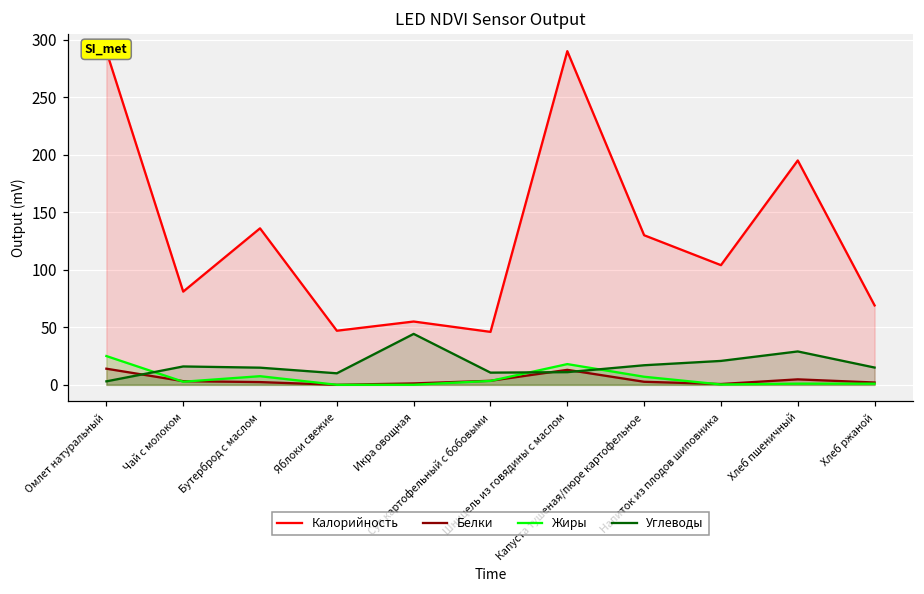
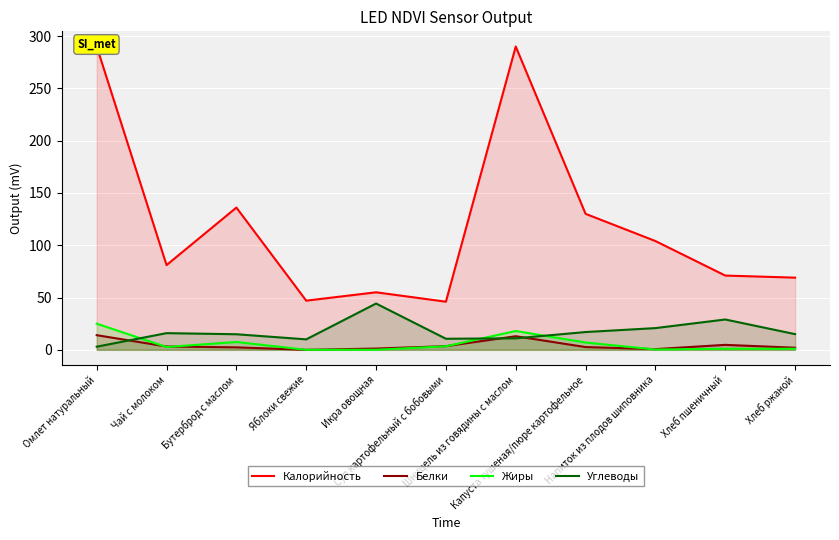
  {
    "Калорийность": {
      "Чай с молоком": 81,
      "Бутерброд с маслом": 136,
      "Яблоки свежие": 47,
      "Икра овощная": 55,
      "Суп картофельный с бобовыми": 46,
      "Шницель из говядины с маслом": 290,
      "Капуста тушеная/пюре картофельное": 130,
      "Напиток из плодов шиповника": 104,
-     "Хлеб пшеничный": 195,
+     "Хлеб пшеничный": 71,
      "Хлеб ржаной": 69
    },
    "Белки": {
      "Омлет натуральный": 14,
      "Бутерброд с маслом": 2,
      "Капуста тушеная/пюре картофельное": 3,
      "Хлеб пшеничный": 5
    },
    "Жиры": {
      "Омлет натуральный": 25,
      "Бутерброд с маслом": 7,
      "Шницель из говядины с маслом": 18,
      "Капуста тушеная/пюре картофельное": 7,
      "Хлеб пшеничный": 1
    },
    "Углеводы": {
      "Омлет натуральный": 3,
      "Чай с молоком": 16,
      "Бутерброд с маслом": 15,
      "Яблоки свежие": 10,
      "Икра овощная": 44,
      "Суп картофельный с бобовыми": 11,
      "Капуста тушеная/пюре картофельное": 17,
      "Напиток из плодов шиповника": 21,
      "Хлеб пшеничный": 29,
      "Хлеб ржаной": 15
    }
  }
